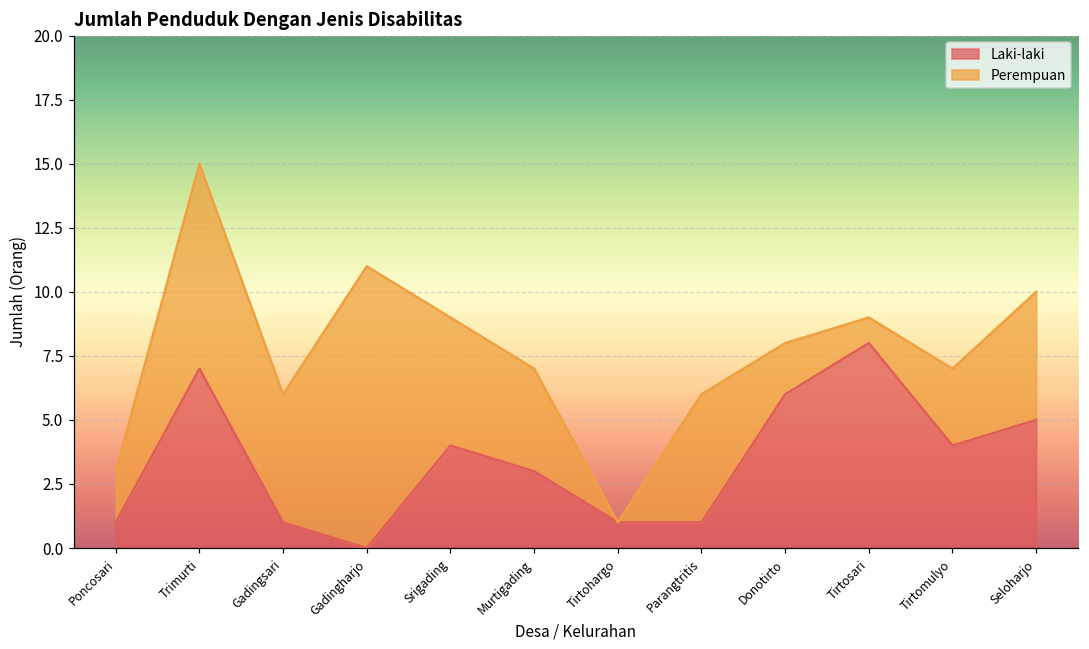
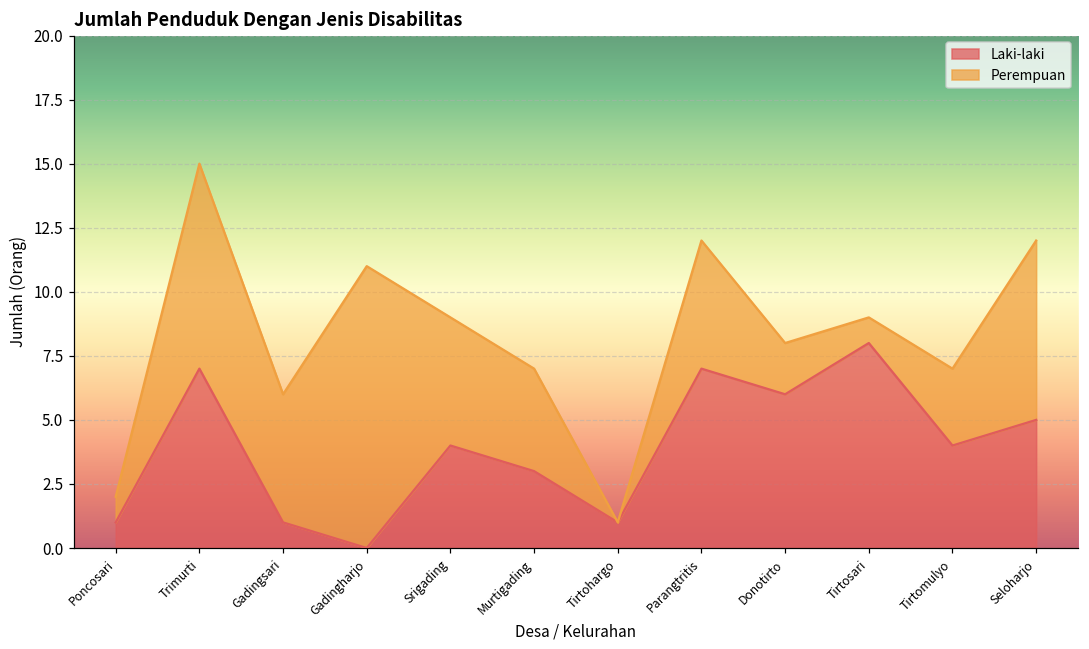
  {
    "Laki-laki": {
      "Poncosari": 1,
      "Trimurti": 7,
      "Gadingsari": 1,
      "Gadingharjo": 0,
      "Srigading": 4,
      "Murtigading": 3,
-     "Parangtritis": 1,
+     "Parangtritis": 7,
      "Donotirto": 6,
      "Tirtosari": 8,
      "Tirtomulyo": 4,
      "Seloharjo": 5
    },
    "Perempuan": {
-     "Poncosari": 2,
+     "Poncosari": 1,
      "Trimurti": 8,
      "Gadingsari": 5,
      "Gadingharjo": 11,
      "Srigading": 5,
      "Murtigading": 4,
      "Parangtritis": 5,
      "Donotirto": 2,
      "Tirtosari": 1,
      "Tirtomulyo": 3,
-     "Seloharjo": 5
+     "Seloharjo": 7
    }
  }
